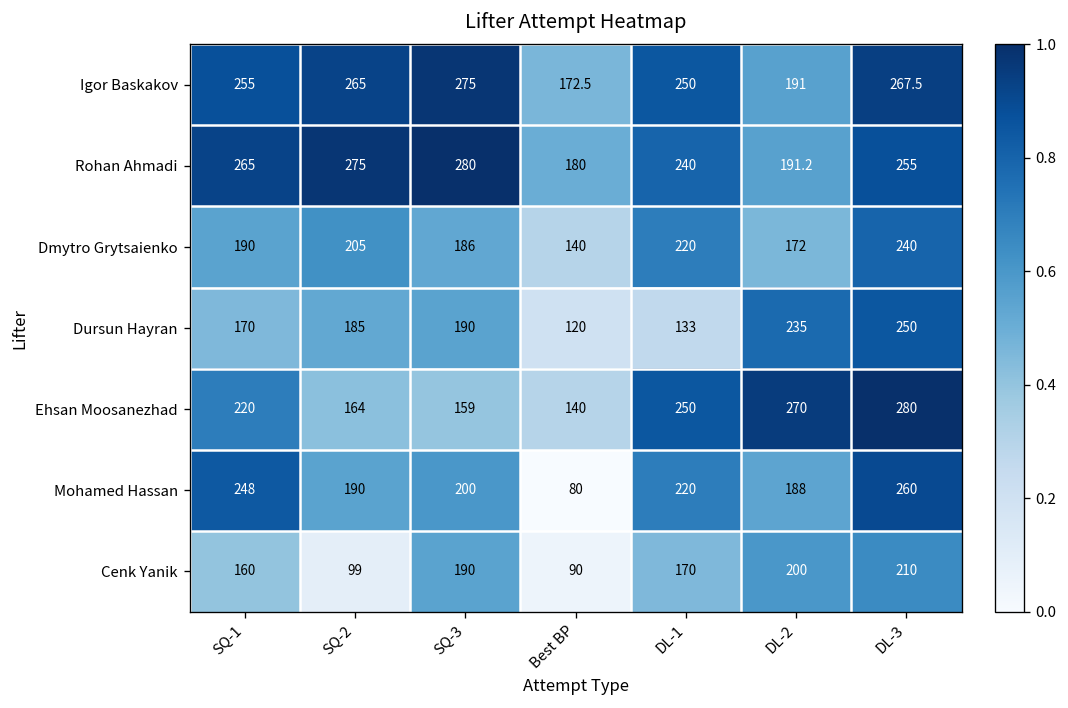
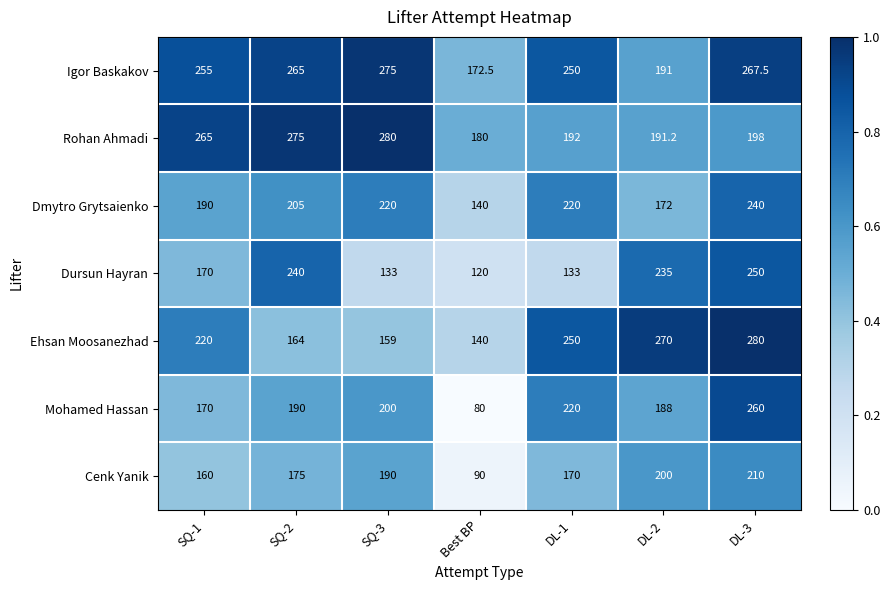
  {
    "Igor Baskakov": {
      "SQ-1": 255,
      "SQ-2": 265,
      "SQ-3": 275,
      "Best BP": 172.5,
      "DL-1": 250,
      "DL-2": 191,
      "DL-3": 267.5
    },
    "Rohan Ahmadi": {
      "SQ-1": 265,
      "SQ-2": 275,
      "SQ-3": 280,
      "Best BP": 180,
-     "DL-1": 240,
+     "DL-1": 192,
      "DL-2": 191.2,
-     "DL-3": 255
+     "DL-3": 198
    },
    "Dmytro Grytsaienko": {
      "SQ-1": 190,
      "SQ-2": 205,
-     "SQ-3": 186,
+     "SQ-3": 220,
      "Best BP": 140,
      "DL-1": 220,
      "DL-2": 172,
      "DL-3": 240
    },
    "Dursun Hayran": {
      "SQ-1": 170,
-     "SQ-2": 185,
-     "SQ-3": 190,
+     "SQ-2": 240,
+     "SQ-3": 133,
      "Best BP": 120,
      "DL-1": 133,
      "DL-2": 235,
      "DL-3": 250
    },
    "Ehsan Moosanezhad": {
      "SQ-1": 220,
      "SQ-2": 164,
      "SQ-3": 159,
      "Best BP": 140,
      "DL-1": 250,
      "DL-2": 270,
      "DL-3": 280
    },
    "Mohamed Hassan": {
-     "SQ-1": 248,
+     "SQ-1": 170,
      "SQ-2": 190,
      "SQ-3": 200,
      "Best BP": 80,
      "DL-1": 220,
      "DL-2": 188,
      "DL-3": 260
    },
    "Cenk Yanik": {
      "SQ-1": 160,
-     "SQ-2": 99,
+     "SQ-2": 175,
      "SQ-3": 190,
      "Best BP": 90,
      "DL-1": 170,
      "DL-2": 200,
      "DL-3": 210
    }
  }
